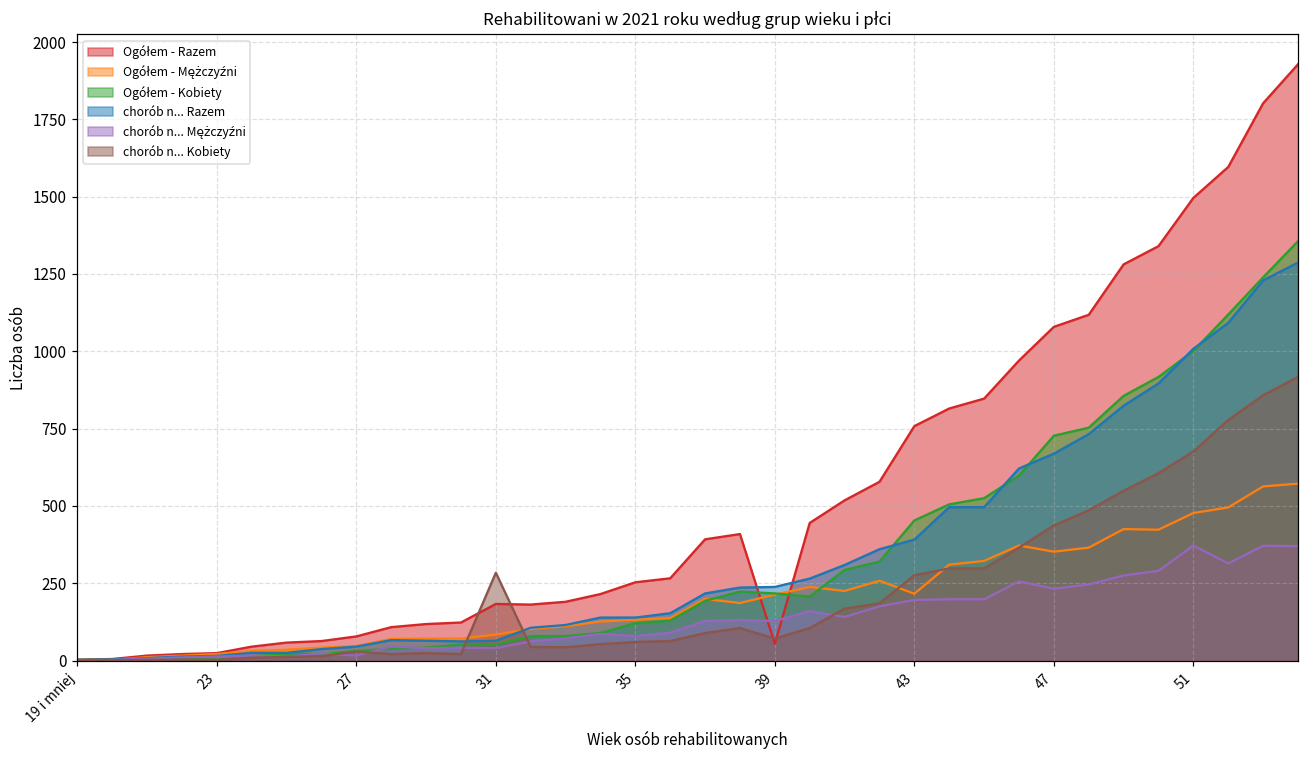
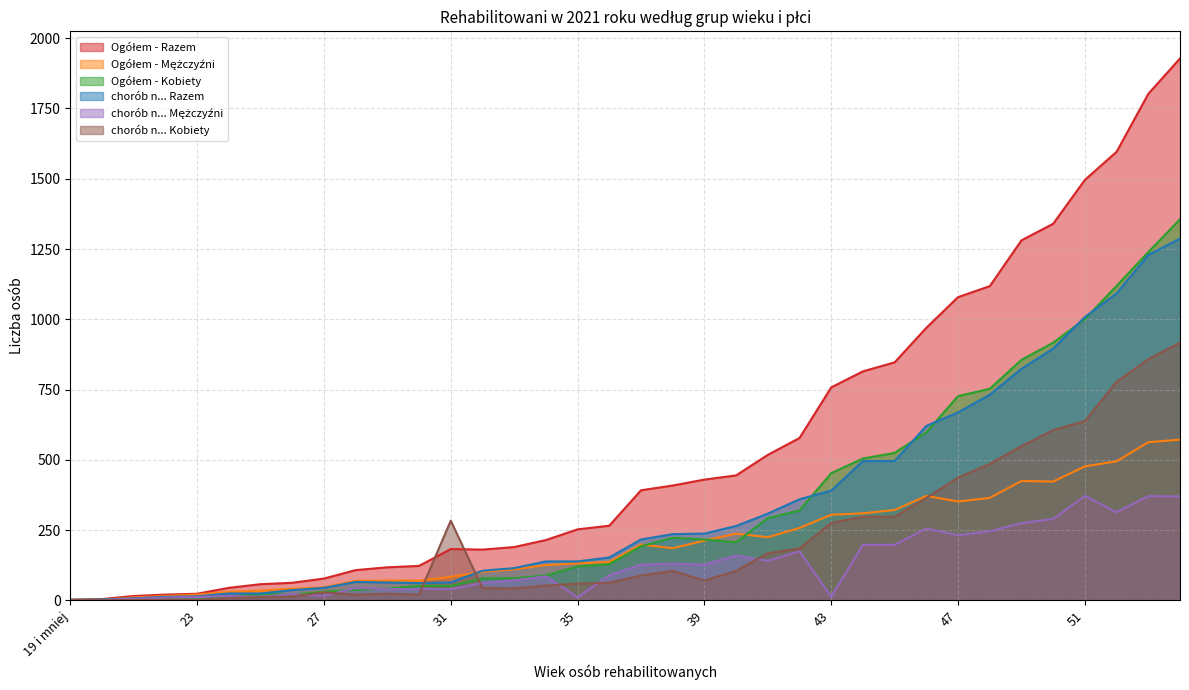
  {
    "Ogółem - Razem": {
      "27": 80,
      "31": 180,
      "35": 250,
-     "39": 50,
+     "39": 430,
      "43": 760,
      "47": 1080,
      "51": 1500
    },
    "Ogółem - Mężczyźni": {
      "31": 80,
-     "43": 220,
+     "43": 310,
      "47": 350,
      "51": 480
    },
    "Ogółem - Kobiety": {
      "31": 50,
      "35": 120,
      "43": 450,
      "47": 730
    },
    "chorób n... Razem": {
      "31": 60,
      "39": 240,
      "43": 390,
      "47": 670
    },
    "chorób n... Mężczyźni": {
      "27": 20,
      "31": 40,
-     "35": 80,
+     "35": 10,
      "39": 130,
-     "43": 200,
+     "43": 10,
      "47": 230,
      "51": 370
    },
    "chorób n... Kobiety": {
      "31": 280,
      "35": 60,
      "39": 70,
      "43": 280,
      "47": 440,
-     "51": 680
+     "51": 640
    }
  }
